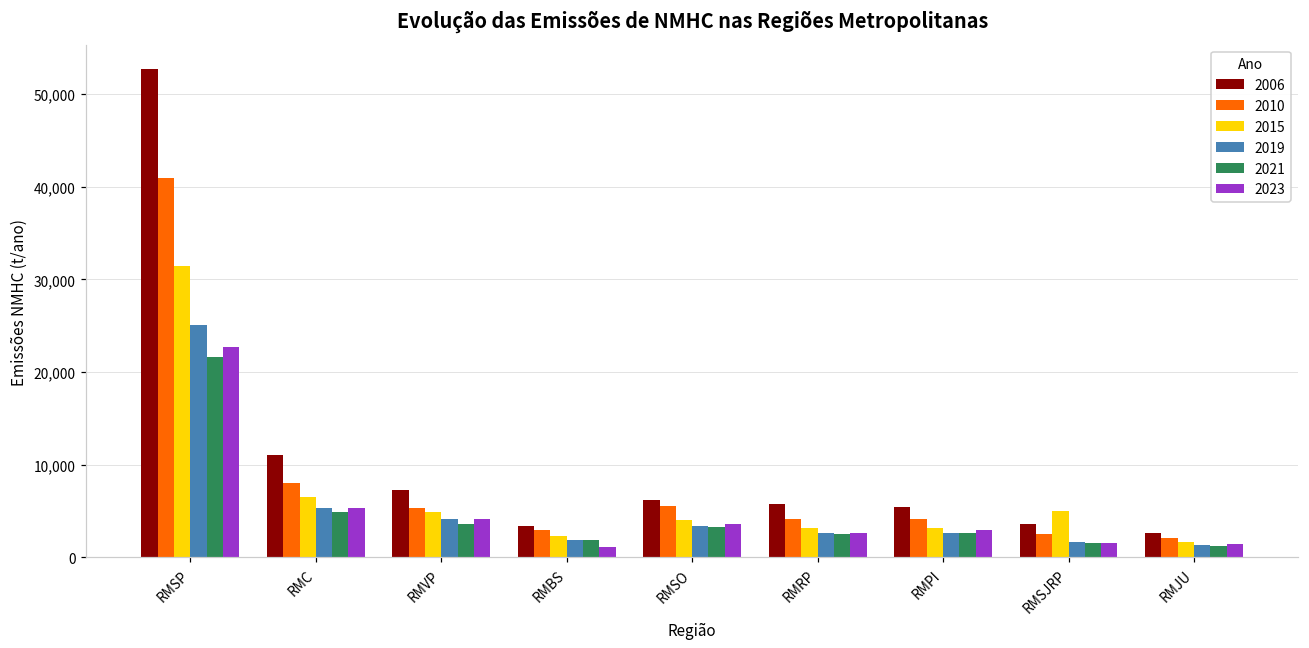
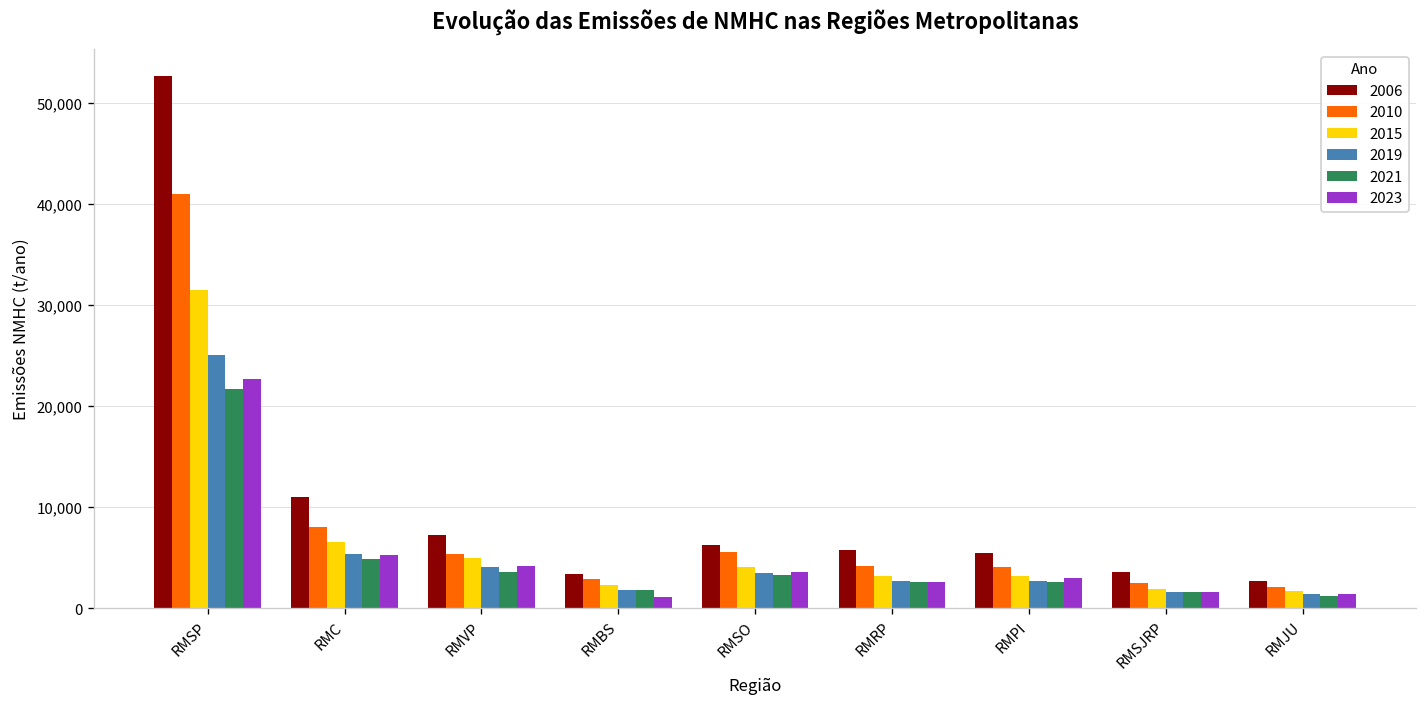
  {
    "2006": {
      "RMSP": "53,000",
      "RMC": "11,000",
      "RMVP": "7,000",
      "RMBS": "3,000",
      "RMSO": "6,000",
      "RMRP": "6,000",
      "RMPI": "5,000",
      "RMSJRP": "4,000",
      "RMJU": "3,000"
    },
    "2010": {
      "RMSP": "41,000",
      "RMC": "8,000",
      "RMVP": "5,000",
      "RMBS": "3,000",
      "RMSO": "6,000",
      "RMRP": "4,000",
      "RMPI": "4,000",
      "RMSJRP": "3,000",
      "RMJU": "2,000"
    },
    "2015": {
      "RMSP": "31,000",
      "RMC": "7,000",
      "RMVP": "5,000",
      "RMBS": "2,000",
      "RMSO": "4,000",
      "RMRP": "3,000",
      "RMPI": "3,000",
-     "RMSJRP": "5,000",
+     "RMSJRP": "2,000",
      "RMJU": "2,000"
    },
    "2019": {
      "RMSP": "25,000",
      "RMC": "5,000",
      "RMVP": "4,000",
      "RMBS": "2,000",
      "RMSO": "3,000",
      "RMRP": "3,000",
      "RMPI": "3,000",
      "RMSJRP": "2,000",
      "RMJU": "1,000"
    },
    "2021": {
      "RMSP": "22,000",
      "RMC": "5,000",
      "RMVP": "4,000",
      "RMBS": "2,000",
      "RMSO": "3,000",
      "RMRP": "3,000",
      "RMPI": "3,000",
      "RMSJRP": "2,000",
      "RMJU": "1,000"
    },
    "2023": {
      "RMSP": "23,000",
      "RMC": "5,000",
      "RMVP": "4,000",
      "RMBS": "1,000",
      "RMSO": "4,000",
      "RMRP": "3,000",
      "RMPI": "3,000",
      "RMSJRP": "2,000",
      "RMJU": "1,000"
    }
  }
